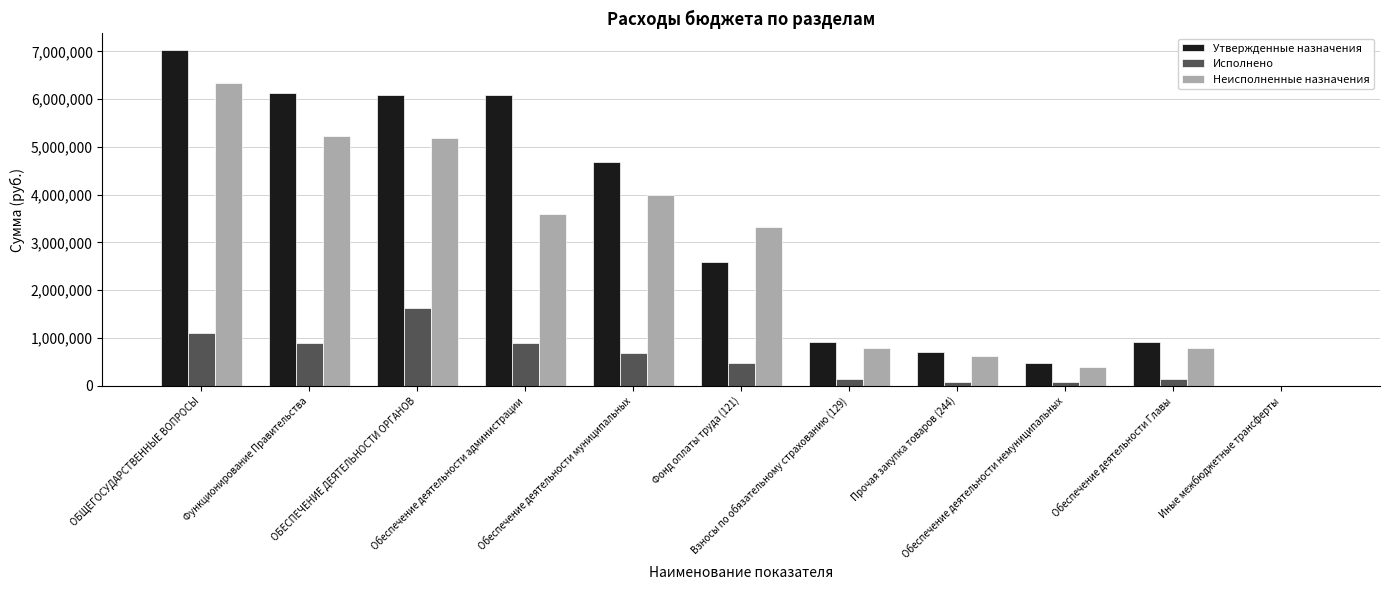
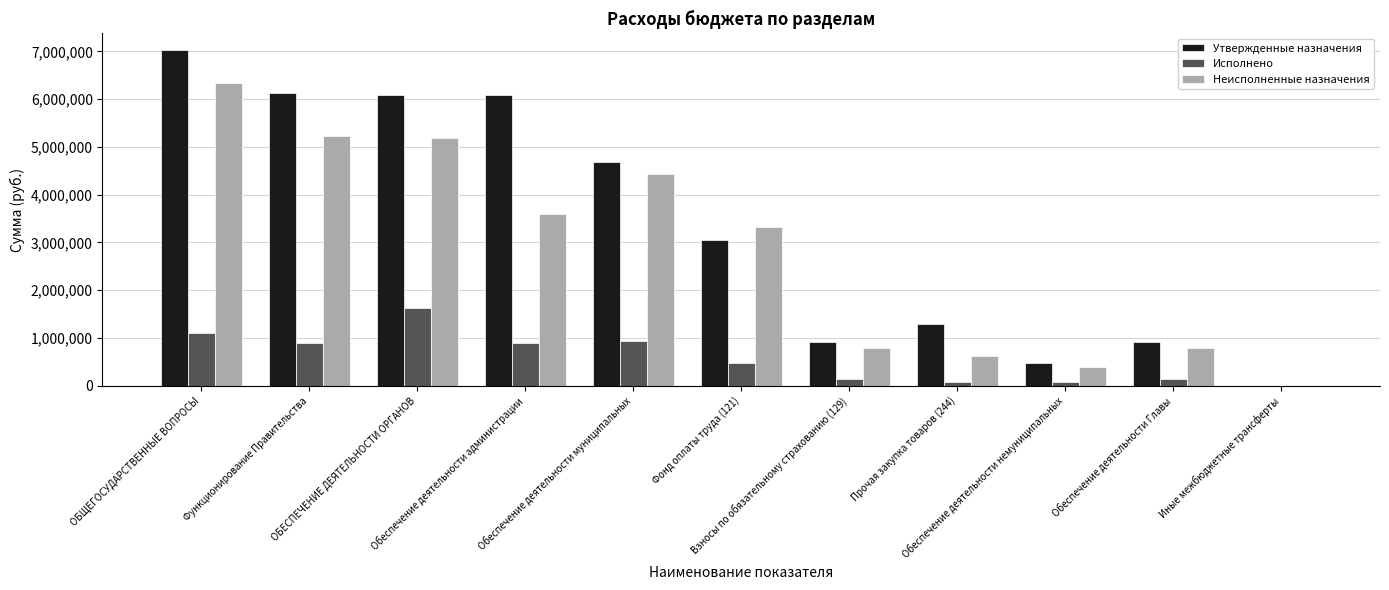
  {
    "Утвержденные назначения": {
      "ОБЩЕГОСУДАРСТВЕННЫЕ ВОПРОСЫ": "7,000,000",
      "Функционирование Правительства": "6,100,000",
      "ОБЕСПЕЧЕНИЕ ДЕЯТЕЛЬНОСТИ ОРГАНОВ": "6,100,000",
      "Обеспечение деятельности администрации": "6,100,000",
      "Обеспечение деятельности муниципальных": "4,700,000",
-     "Фонд оплаты труда (121)": "2,600,000",
+     "Фонд оплаты труда (121)": "3,100,000",
      "Взносы по обязательному страхованию (129)": "900,000",
-     "Прочая закупка товаров (244)": "700,000",
+     "Прочая закупка товаров (244)": "1,300,000",
      "Обеспечение деятельности немуниципальных": "500,000",
      "Обеспечение деятельности Главы": "900,000"
    },
    "Исполнено": {
      "ОБЩЕГОСУДАРСТВЕННЫЕ ВОПРОСЫ": "1,100,000",
      "Функционирование Правительства": "900,000",
      "ОБЕСПЕЧЕНИЕ ДЕЯТЕЛЬНОСТИ ОРГАНОВ": "1,600,000",
      "Обеспечение деятельности администрации": "900,000",
-     "Обеспечение деятельности муниципальных": "700,000",
+     "Обеспечение деятельности муниципальных": "900,000",
      "Фонд оплаты труда (121)": "500,000",
      "Взносы по обязательному страхованию (129)": "100,000",
      "Прочая закупка товаров (244)": "100,000",
      "Обеспечение деятельности немуниципальных": "100,000",
      "Обеспечение деятельности Главы": "100,000"
    },
    "Неисполненные назначения": {
      "ОБЩЕГОСУДАРСТВЕННЫЕ ВОПРОСЫ": "6,300,000",
      "Функционирование Правительства": "5,200,000",
      "ОБЕСПЕЧЕНИЕ ДЕЯТЕЛЬНОСТИ ОРГАНОВ": "5,200,000",
      "Обеспечение деятельности администрации": "3,600,000",
-     "Обеспечение деятельности муниципальных": "4,000,000",
+     "Обеспечение деятельности муниципальных": "4,400,000",
      "Фонд оплаты труда (121)": "3,300,000",
      "Взносы по обязательному страхованию (129)": "800,000",
      "Прочая закупка товаров (244)": "600,000",
      "Обеспечение деятельности немуниципальных": "400,000",
      "Обеспечение деятельности Главы": "800,000"
    }
  }
